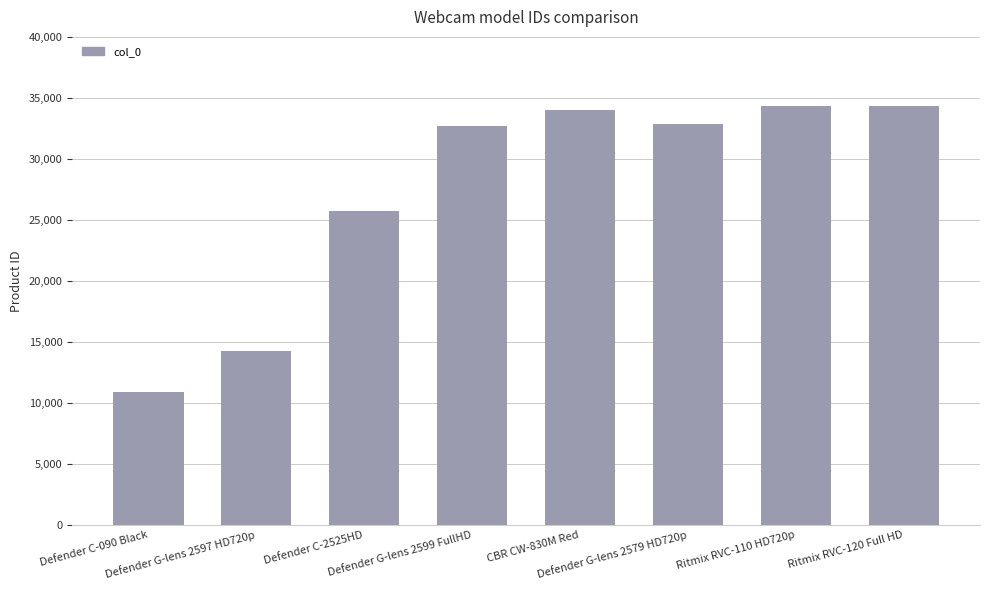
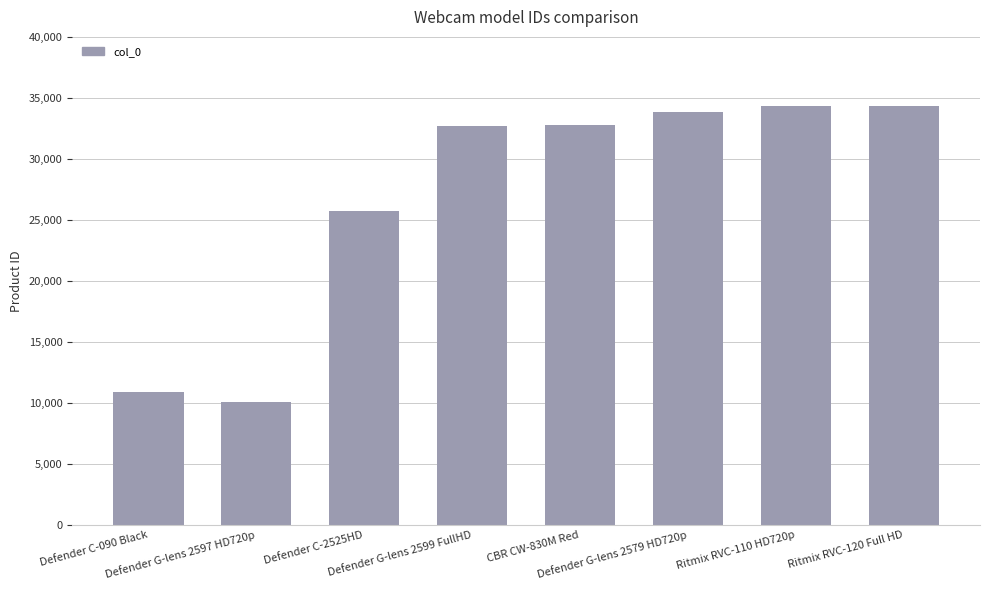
  {
    "Defender C-090 Black": "10,800",
-   "Defender G-lens 2597 HD720p": "14,300",
+   "Defender G-lens 2597 HD720p": "10,000",
    "Defender C-2525HD": "25,800",
    "Defender G-lens 2599 FullHD": "32,700",
-   "CBR CW-830M Red": "34,000",
-   "Defender G-lens 2579 HD720p": "32,800",
+   "CBR CW-830M Red": "32,800",
+   "Defender G-lens 2579 HD720p": "33,800",
    "Ritmix RVC-110 HD720p": "34,300",
    "Ritmix RVC-120 Full HD": "34,300"
  }
